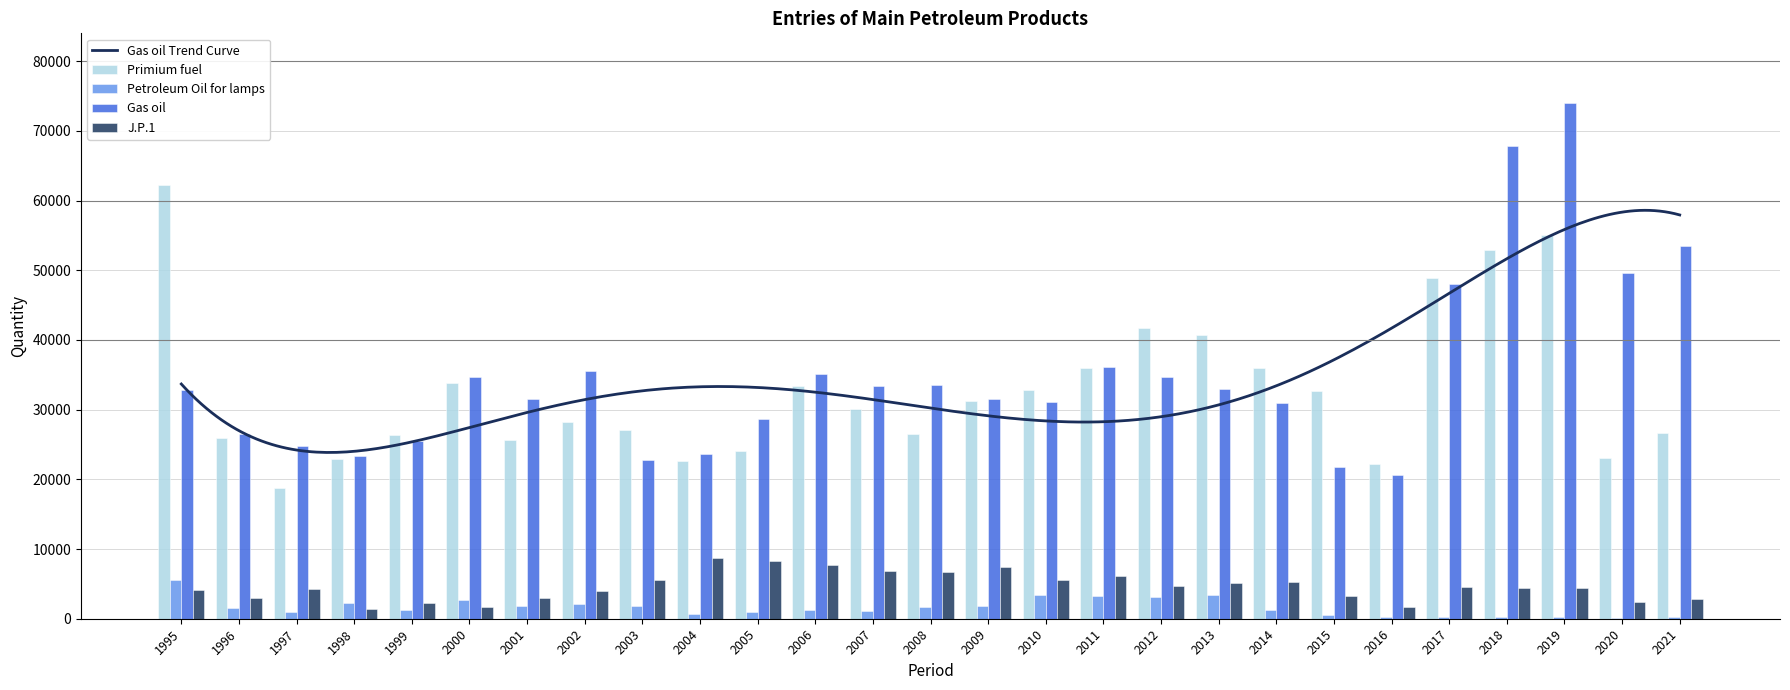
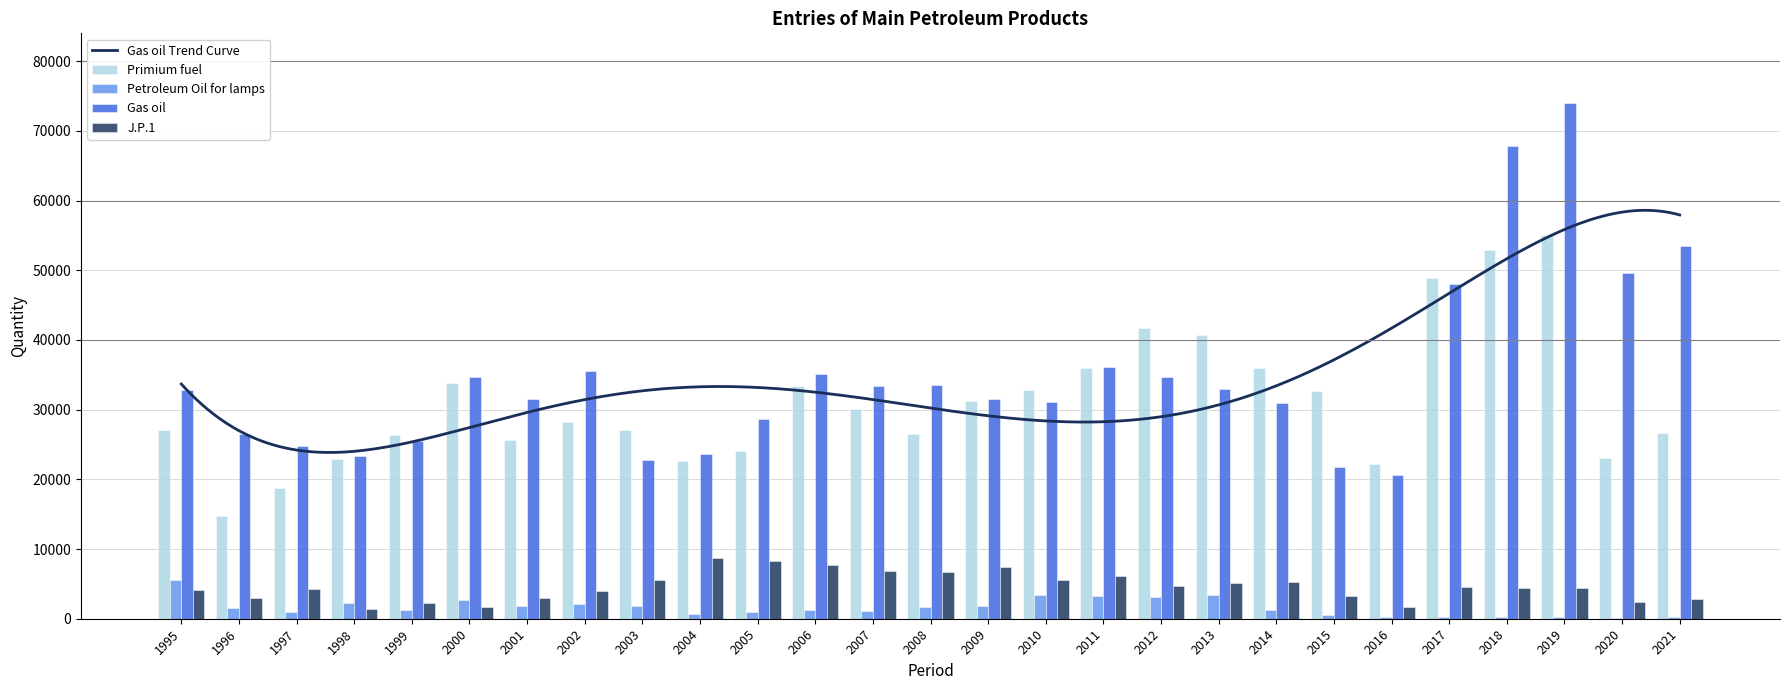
  {
    "Primium fuel": {
-     "1995": 62000,
-     "1996": 26000,
+     "1995": 27000,
+     "1996": 15000,
      "1997": 19000,
      "1998": 23000,
      "1999": 26000,
      "2000": 34000,
      "2001": 26000,
      "2002": 28000,
      "2003": 27000,
      "2004": 23000,
      "2005": 24000,
      "2006": 33000,
      "2007": 30000,
      "2008": 27000,
      "2009": 31000,
      "2010": 33000,
      "2011": 36000,
      "2012": 42000,
      "2013": 41000,
      "2014": 36000,
      "2015": 33000,
      "2016": 22000,
      "2017": 49000,
      "2018": 53000,
      "2019": 55000,
      "2020": 23000,
      "2021": 27000
    }
  }
